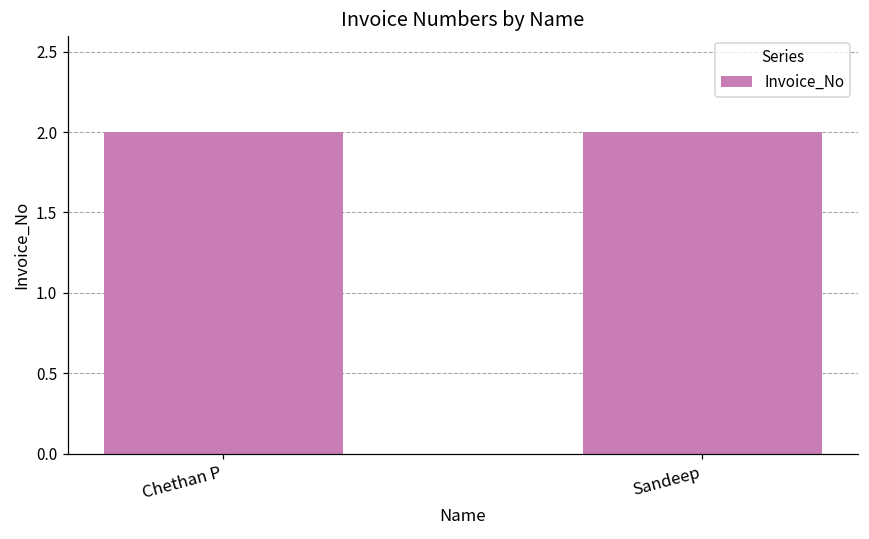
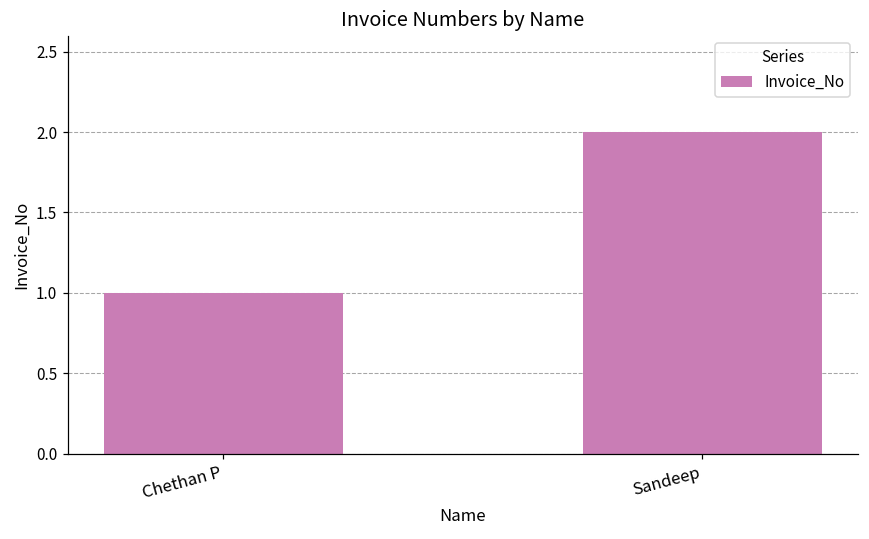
  {
-   "Chethan P": 2,
+   "Chethan P": 1,
    "Sandeep": 2
  }
